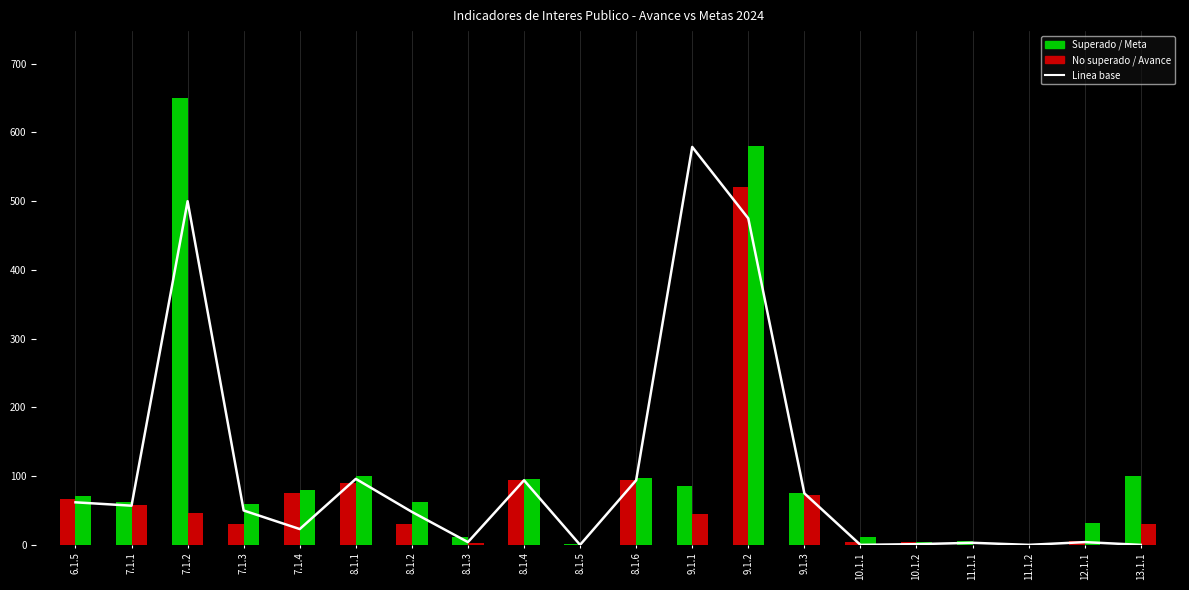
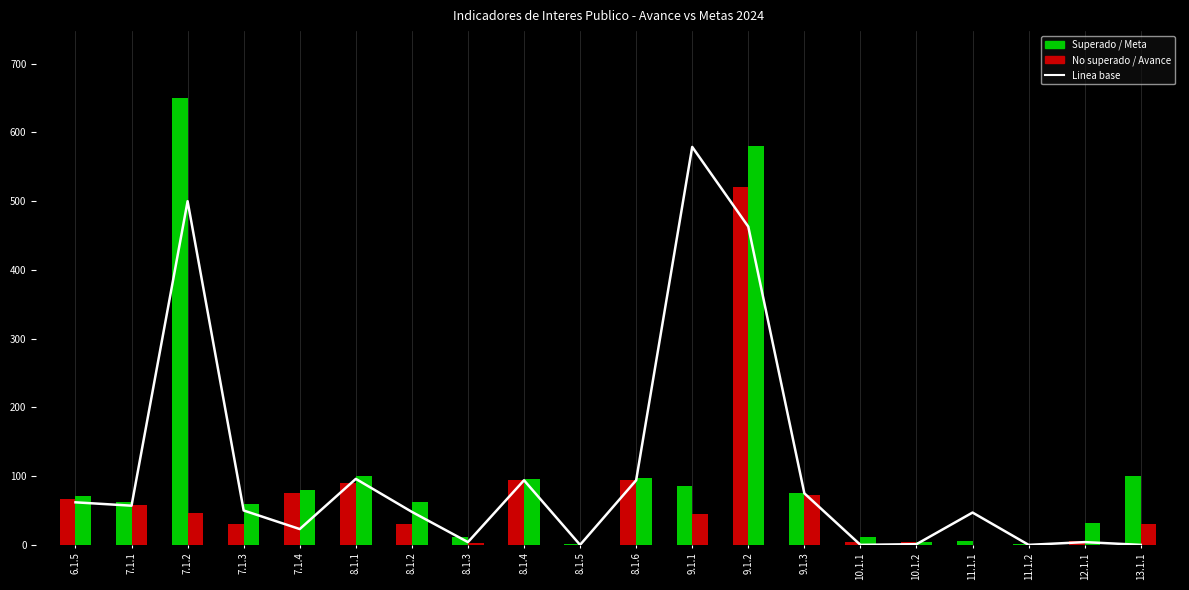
  {
    "Linea base": {
      "6.1.5": 60,
      "7.1.1": 60,
      "7.1.2": 500,
      "7.1.3": 50,
      "7.1.4": 20,
      "8.1.1": 100,
      "8.1.2": 50,
      "8.1.3": 0,
      "8.1.4": 90,
      "8.1.5": 0,
      "8.1.6": 90,
      "9.1.1": 580,
-     "9.1.2": 480,
+     "9.1.2": 460,
      "9.1.3": 80,
      "10.1.1": 0,
      "10.1.2": 0,
-     "11.1.1": 0,
+     "11.1.1": 50,
      "11.1.2": 0,
      "12.1.1": 0,
      "13.1.1": 0
    }
  }
